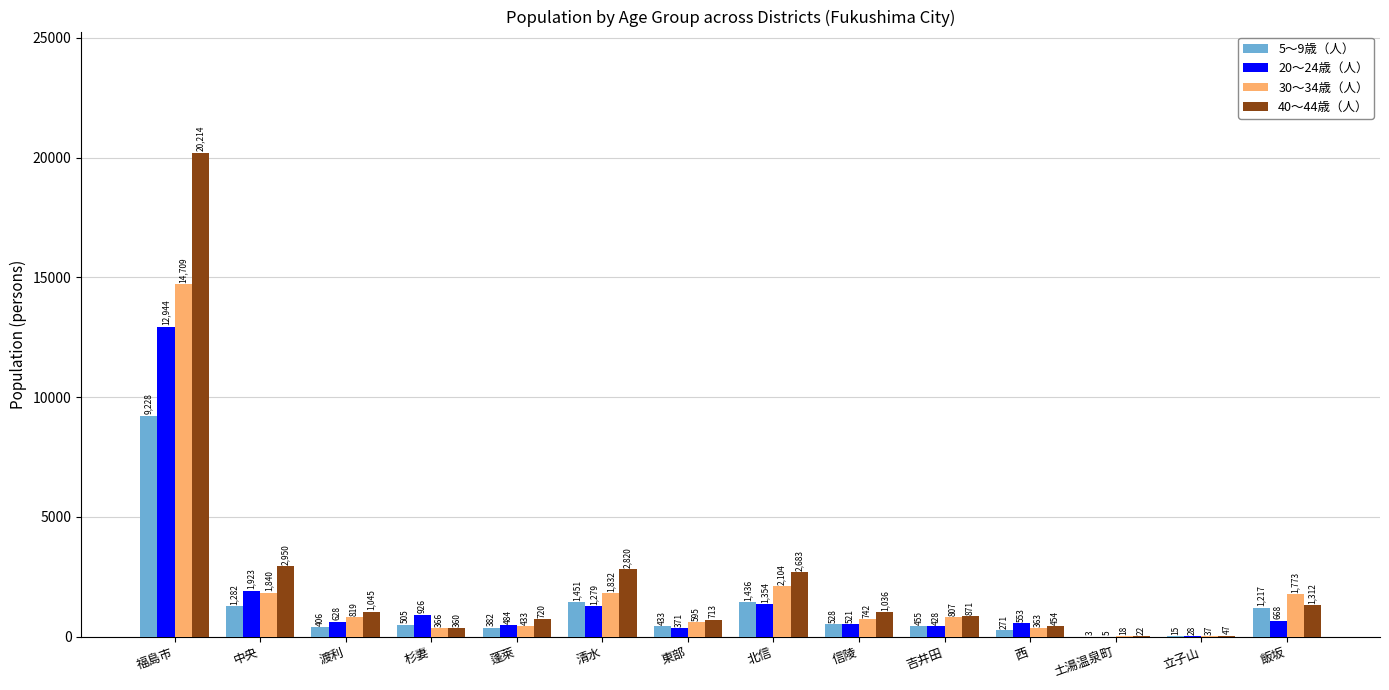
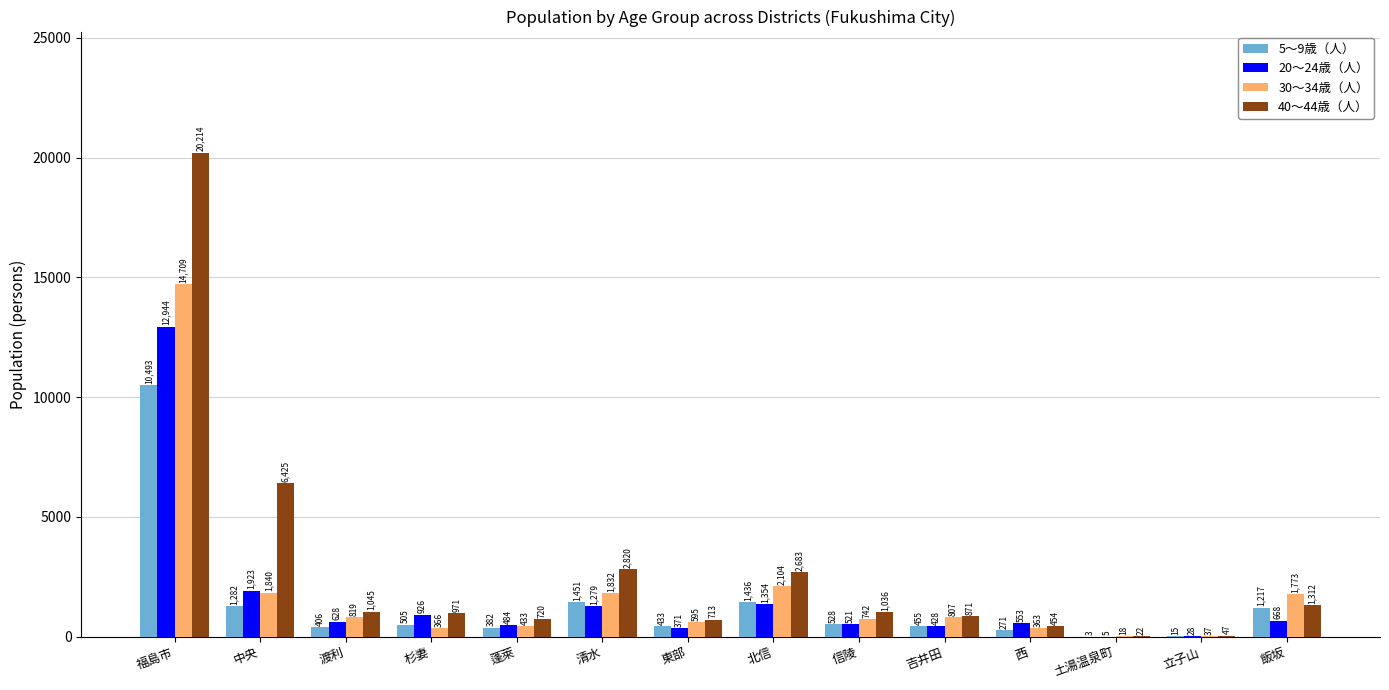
  {
    "5～9歳（人）": {
-     "福島市": "9,228",
+     "福島市": "10,493",
      "中央": "1,282",
      "渡利": "406",
      "杉妻": "505",
      "蓬萊": "382",
      "清水": "1,451",
      "東部": "433",
      "北信": "1,436",
      "信陵": "528",
      "吉井田": "455",
      "西": "271",
      "土湯温泉町": "3",
      "立子山": "15",
      "飯坂": "1,217"
    },
    "20～24歳（人）": {
      "福島市": "12,944",
      "中央": "1,923",
      "渡利": "628",
      "杉妻": "926",
      "蓬萊": "484",
      "清水": "1,279",
      "東部": "371",
      "北信": "1,354",
      "信陵": "521",
      "吉井田": "428",
      "西": "553",
      "土湯温泉町": "5",
      "立子山": "28",
      "飯坂": "668"
    },
    "30～34歳（人）": {
      "福島市": "14,709",
      "中央": "1,840",
      "渡利": "819",
      "杉妻": "366",
      "蓬萊": "433",
      "清水": "1,832",
      "東部": "595",
      "北信": "2,104",
      "信陵": "742",
      "吉井田": "807",
      "西": "363",
      "土湯温泉町": "18",
      "立子山": "37",
      "飯坂": "1,773"
    },
    "40～44歳（人）": {
      "福島市": "20,214",
-     "中央": "2,950",
+     "中央": "6,425",
      "渡利": "1,045",
-     "杉妻": "360",
+     "杉妻": "971",
      "蓬萊": "720",
      "清水": "2,820",
      "東部": "713",
      "北信": "2,683",
      "信陵": "1,036",
      "吉井田": "871",
      "西": "454",
      "土湯温泉町": "22",
      "立子山": "47",
      "飯坂": "1,312"
    }
  }
